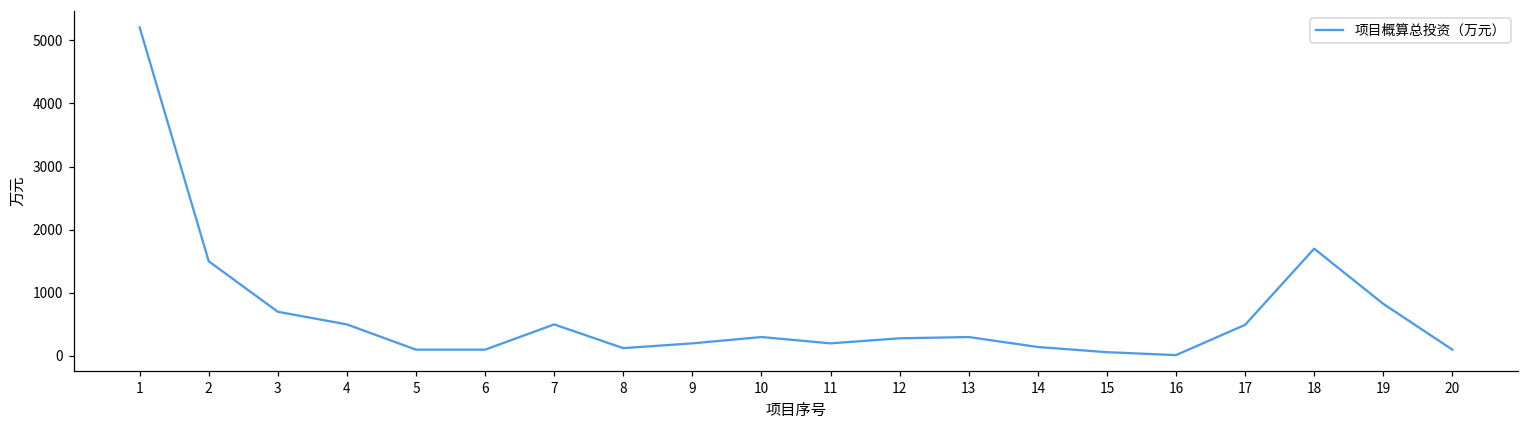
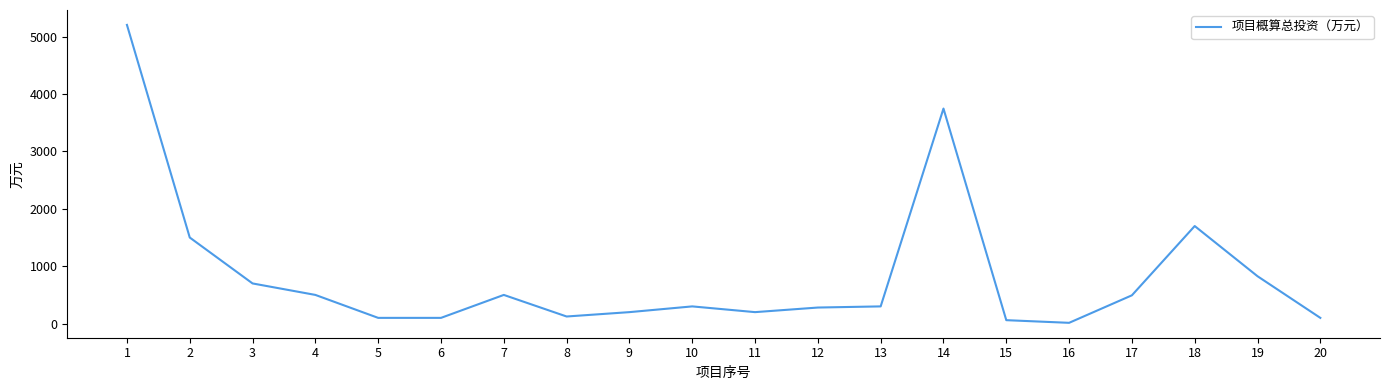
  {
    "1": 5200,
    "2": 1500,
    "3": 700,
    "4": 500,
    "5": 100,
    "6": 100,
    "7": 500,
    "8": 100,
    "9": 200,
    "10": 300,
    "11": 200,
    "12": 300,
    "13": 300,
-   "14": 100,
+   "14": 3700,
    "15": 100,
    "16": 0,
    "17": 500,
    "18": 1700,
    "19": 800,
    "20": 100
  }
